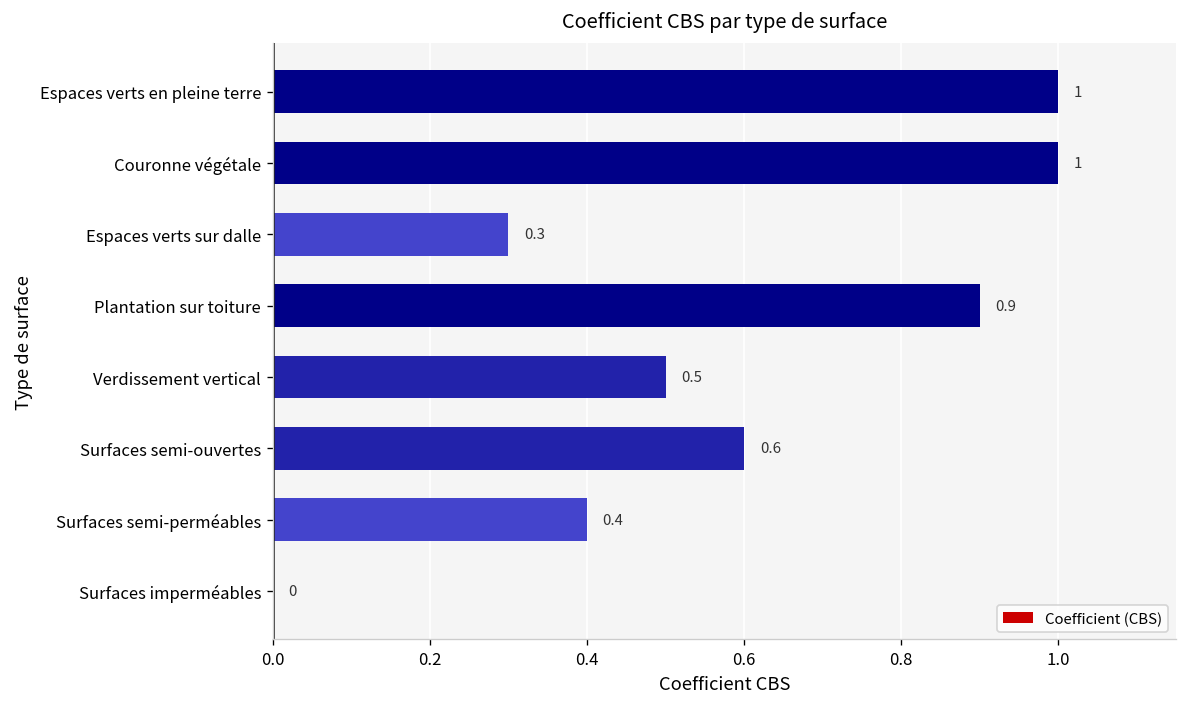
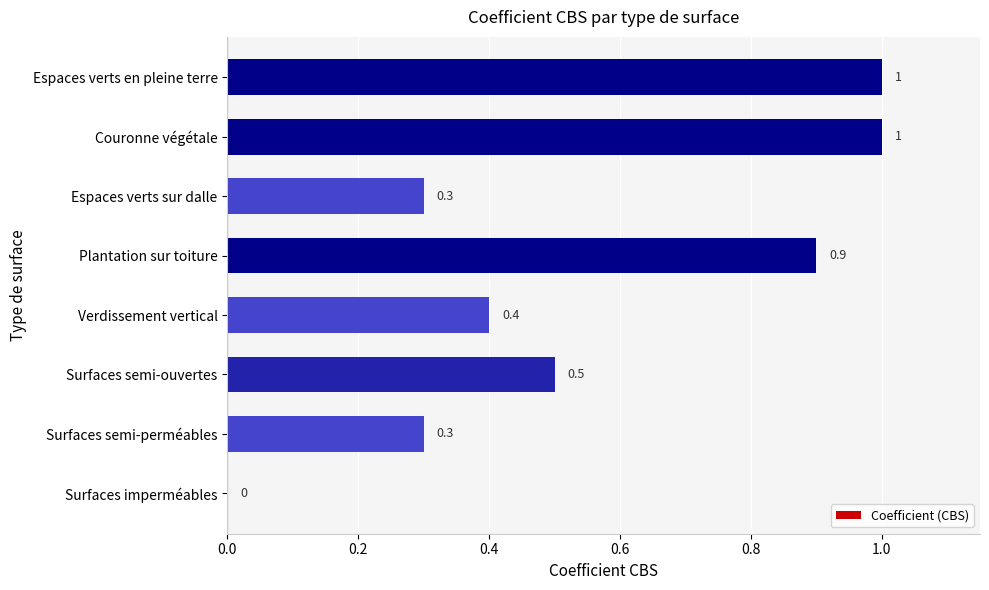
  {
    "Espaces verts en pleine terre": 1,
    "Couronne végétale": 1,
    "Espaces verts sur dalle": 0.3,
    "Plantation sur toiture": 0.9,
-   "Verdissement vertical": 0.5,
-   "Surfaces semi-ouvertes": 0.6,
-   "Surfaces semi-perméables": 0.4,
+   "Verdissement vertical": 0.4,
+   "Surfaces semi-ouvertes": 0.5,
+   "Surfaces semi-perméables": 0.3,
    "Surfaces imperméables": 0
  }
